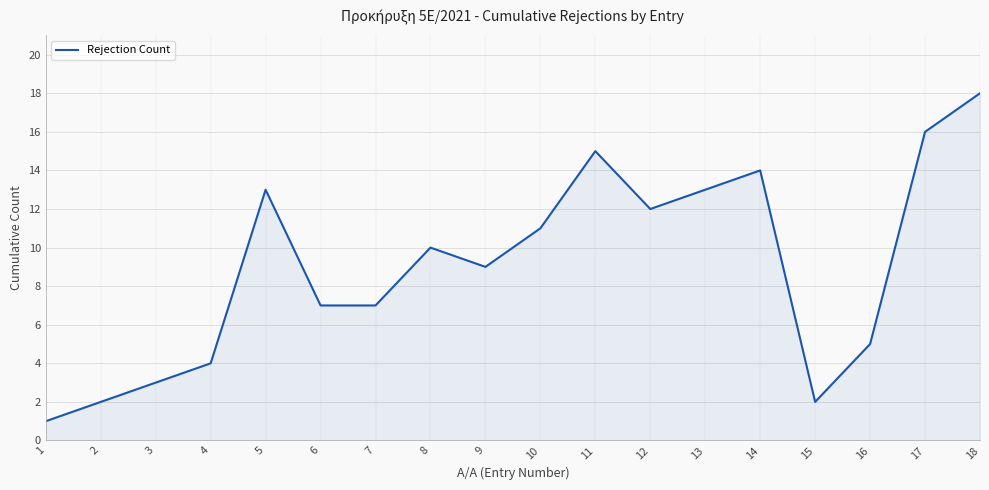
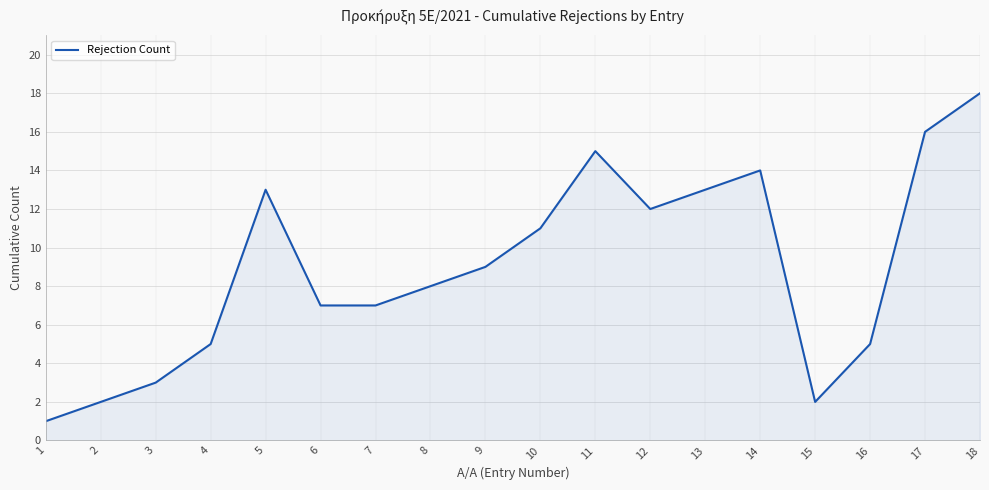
  {
    "1": 1,
    "2": 2,
    "3": 3,
-   "4": 4,
+   "4": 5,
    "5": 13,
    "6": 7,
    "7": 7,
-   "8": 10,
+   "8": 8,
    "9": 9,
    "10": 11,
    "11": 15,
    "12": 12,
    "13": 13,
    "14": 14,
    "15": 2,
    "16": 5,
    "17": 16,
    "18": 18
  }
